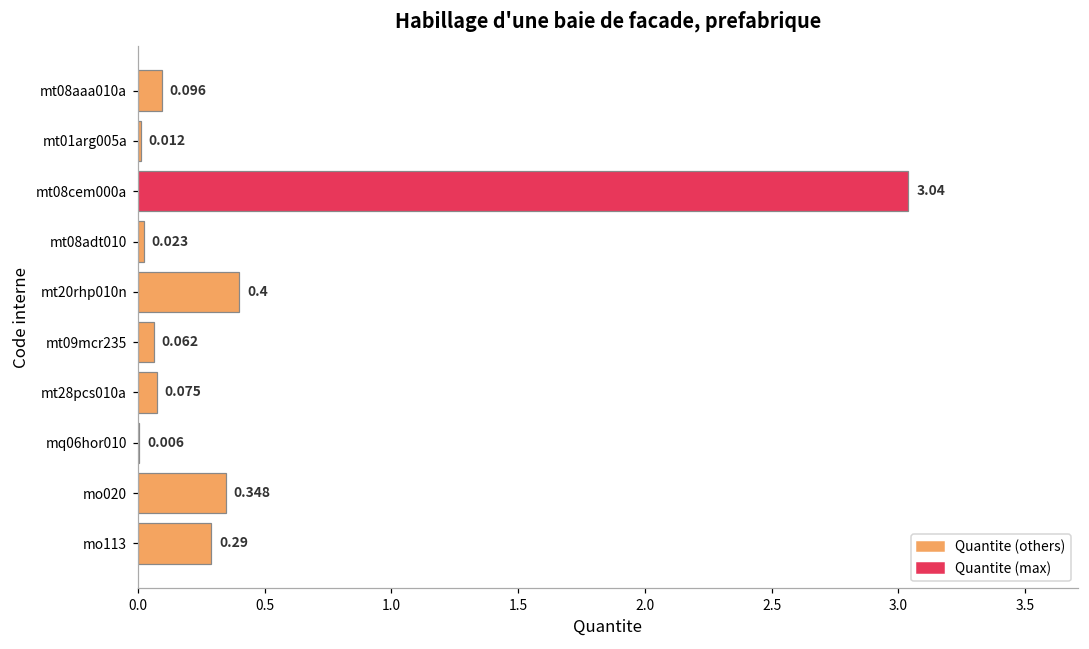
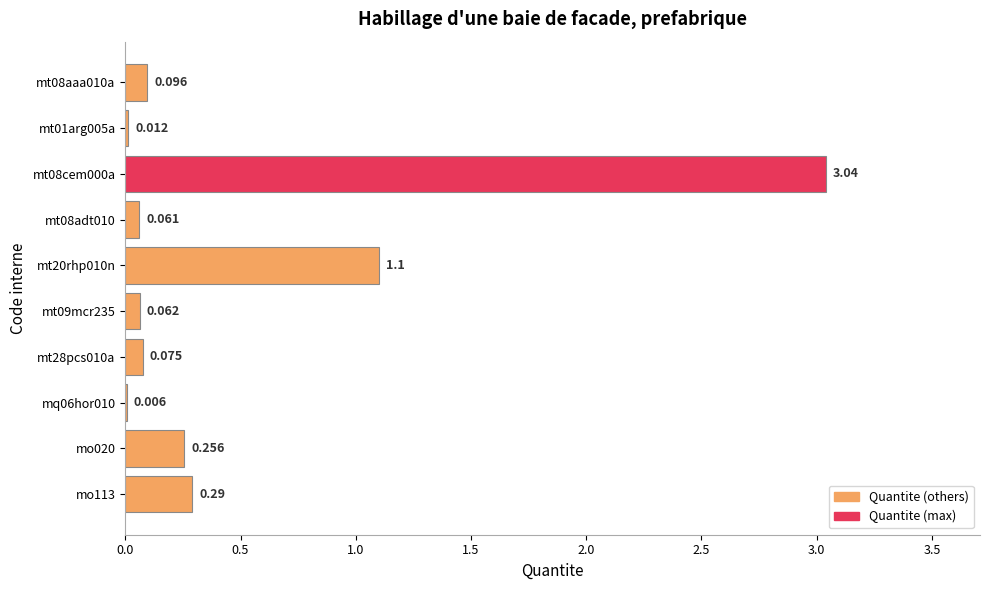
  {
    "mt08aaa010a": 0.096,
    "mt01arg005a": 0.012,
    "mt08cem000a": 3.04,
-   "mt08adt010": 0.023,
-   "mt20rhp010n": 0.4,
+   "mt08adt010": 0.061,
+   "mt20rhp010n": 1.1,
    "mt09mcr235": 0.062,
    "mt28pcs010a": 0.075,
    "mq06hor010": 0.006,
-   "mo020": 0.348,
+   "mo020": 0.256,
    "mo113": 0.29
  }
